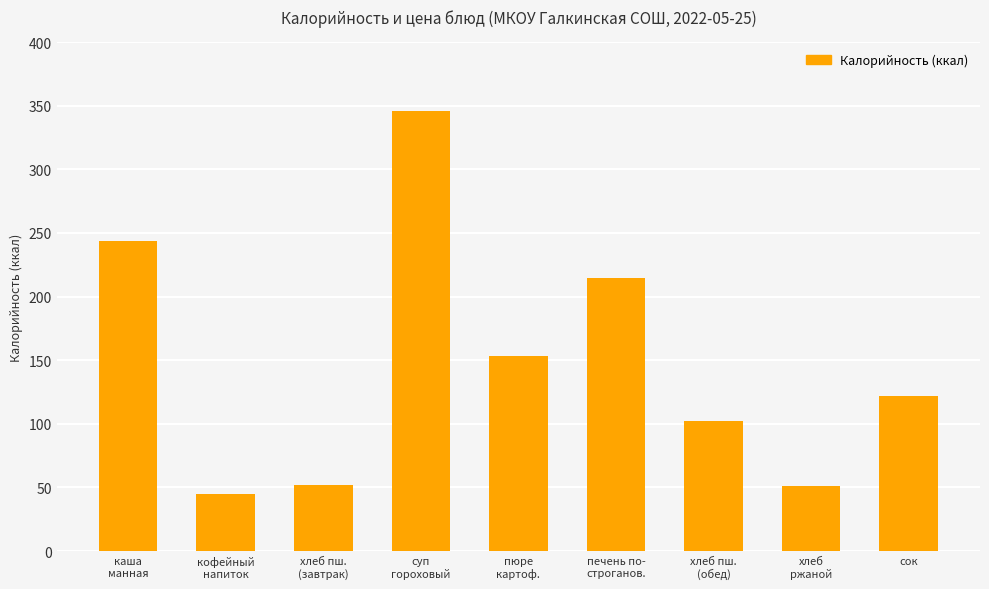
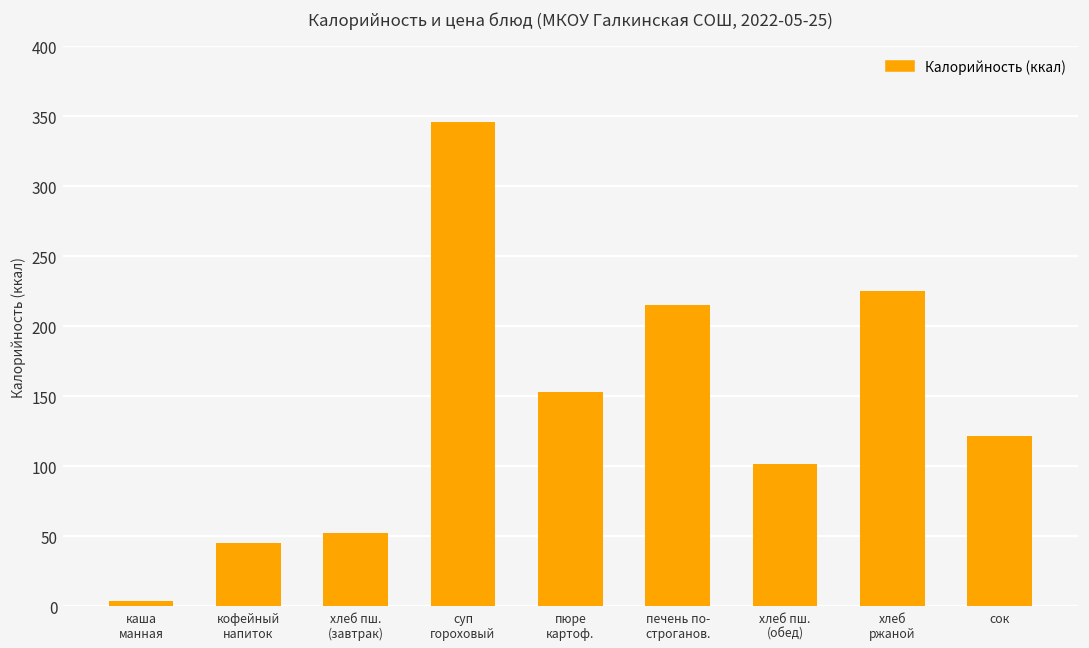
  {
-   "каша манная": 244,
+   "каша манная": 4,
    "кофейный напиток": 45,
    "хлеб пш. (завтрак)": 52,
    "суп гороховый": 346,
    "пюре картоф.": 153,
    "печень по- строганов.": 215,
    "хлеб пш. (обед)": 102,
-   "хлеб ржаной": 51,
+   "хлеб ржаной": 225,
    "сок": 122
  }
